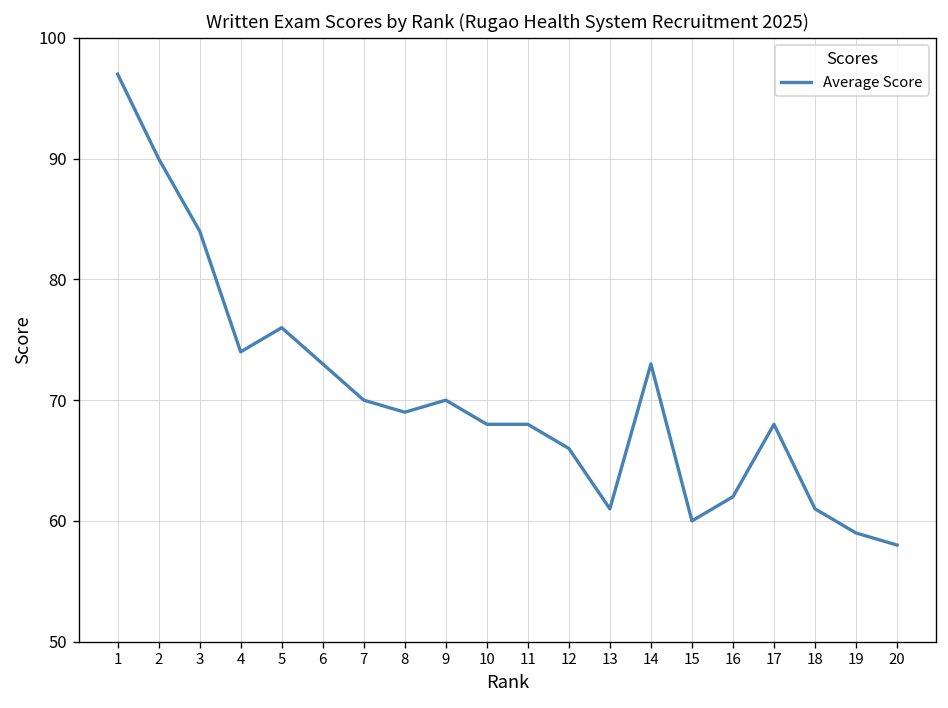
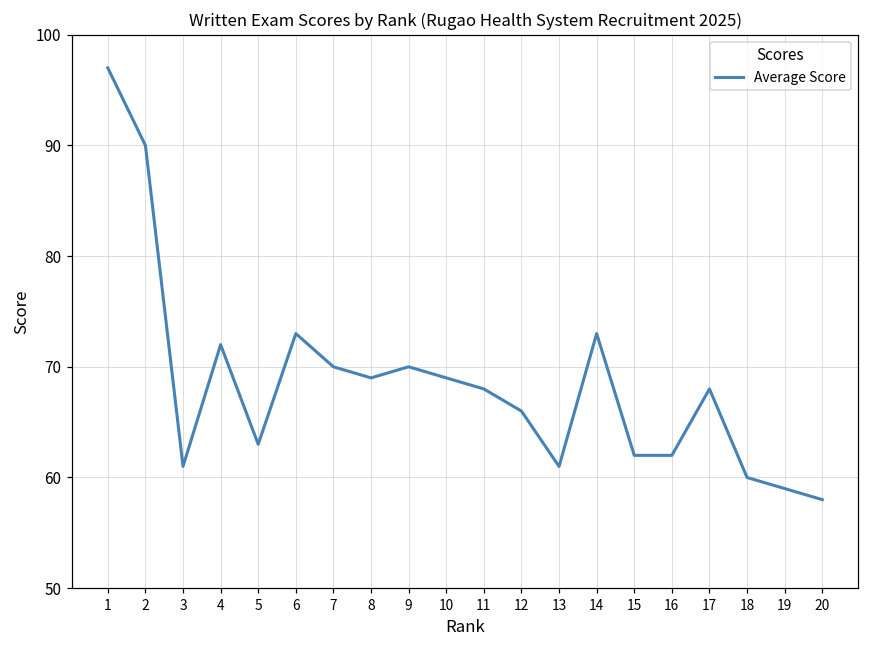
  {
    "1": 97,
    "2": 90,
-   "3": 84,
-   "4": 74,
-   "5": 76,
+   "3": 61,
+   "4": 72,
+   "5": 63,
    "6": 73,
    "7": 70,
    "8": 69,
    "9": 70,
-   "10": 68,
+   "10": 69,
    "11": 68,
    "12": 66,
    "13": 61,
    "14": 73,
-   "15": 60,
+   "15": 62,
    "16": 62,
    "17": 68,
-   "18": 61,
+   "18": 60,
    "19": 59,
    "20": 58
  }
